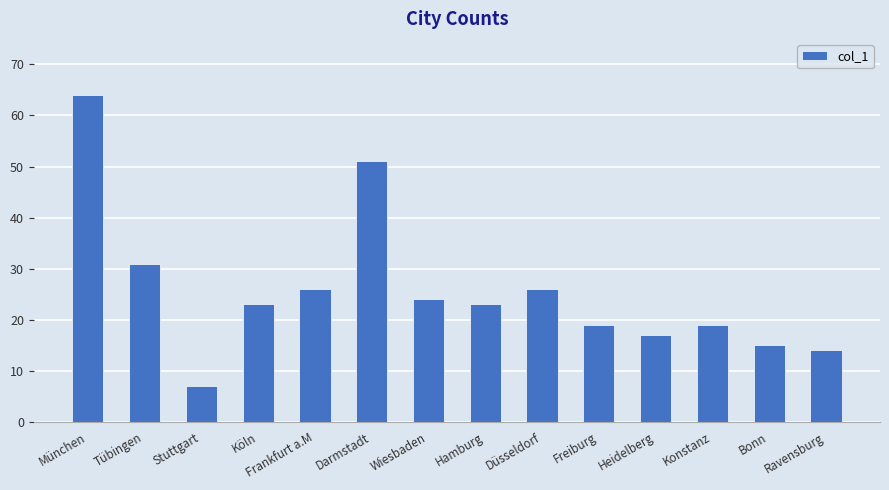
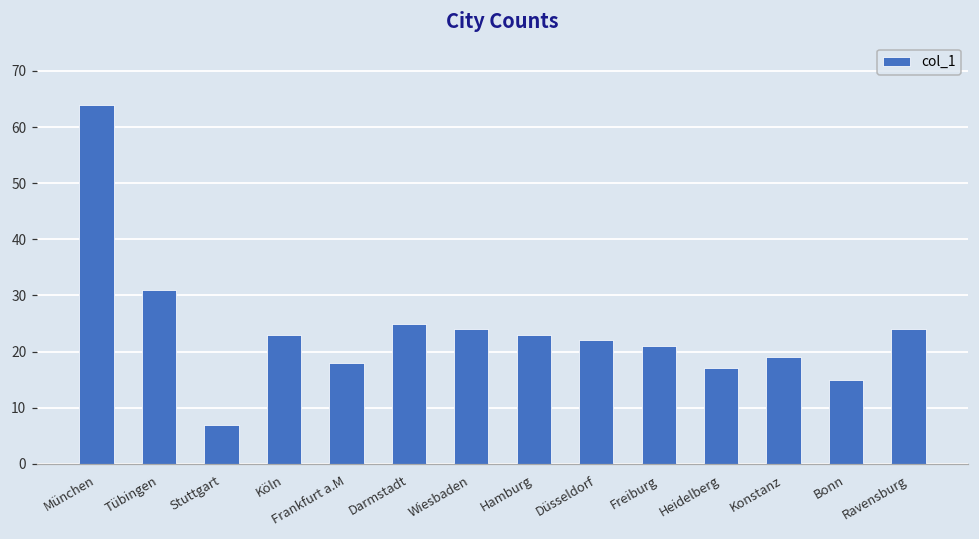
  {
    "München": 64,
    "Tübingen": 31,
    "Stuttgart": 7,
    "Köln": 23,
-   "Frankfurt a.M": 26,
-   "Darmstadt": 51,
+   "Frankfurt a.M": 18,
+   "Darmstadt": 25,
    "Wiesbaden": 24,
    "Hamburg": 23,
-   "Düsseldorf": 26,
-   "Freiburg": 19,
+   "Düsseldorf": 22,
+   "Freiburg": 21,
    "Heidelberg": 17,
    "Konstanz": 19,
    "Bonn": 15,
-   "Ravensburg": 14
+   "Ravensburg": 24
  }
